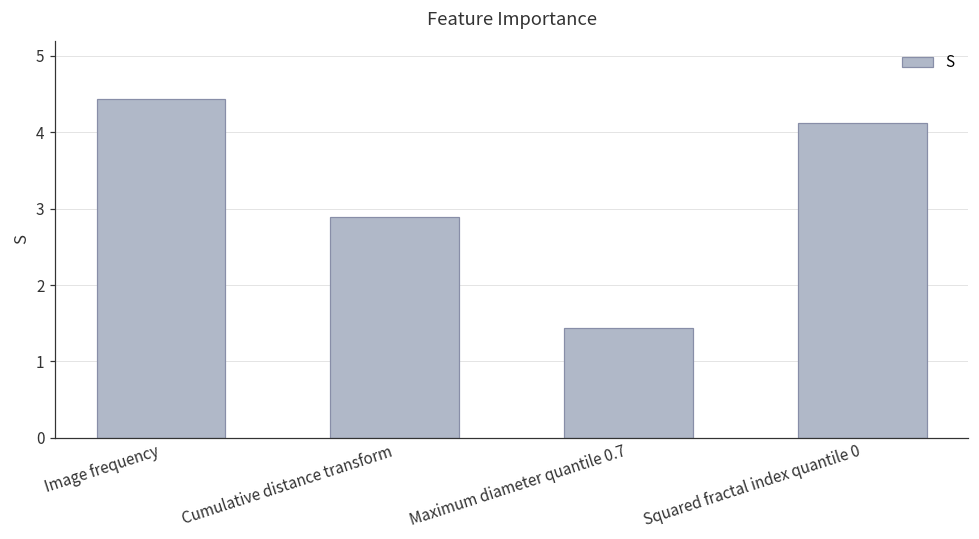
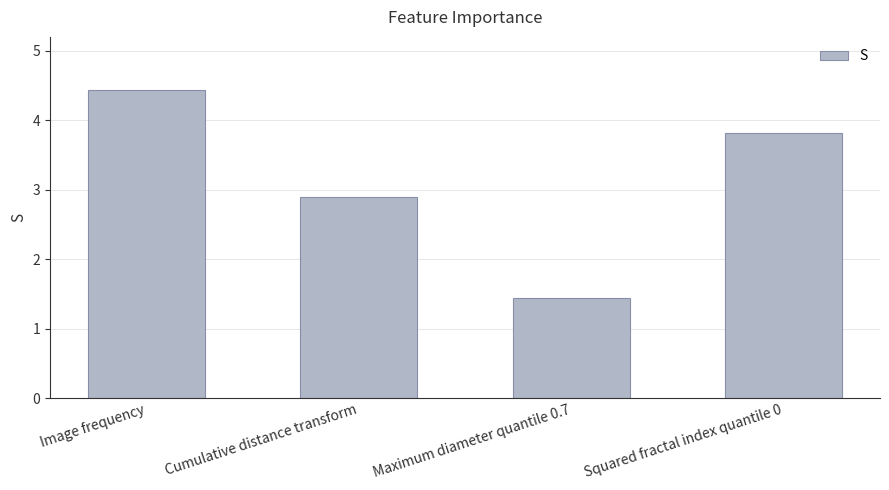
  {
    "Image frequency": 4.4,
    "Cumulative distance transform": 2.9,
    "Maximum diameter quantile 0.7": 1.4,
-   "Squared fractal index quantile 0": 4.1
+   "Squared fractal index quantile 0": 3.8
  }
